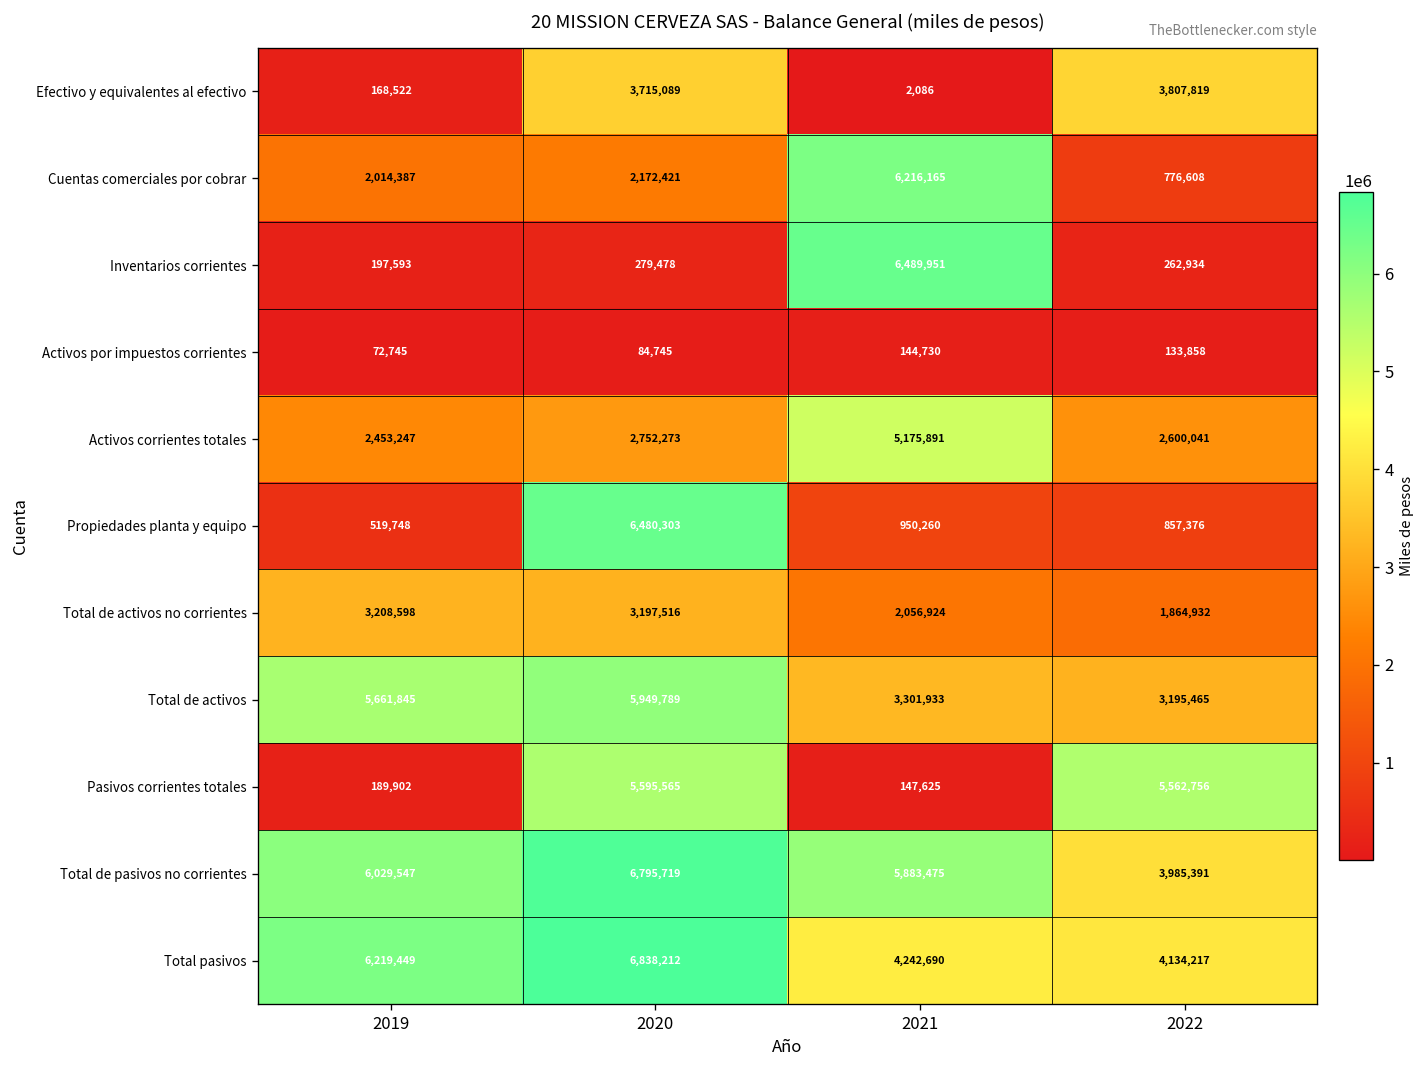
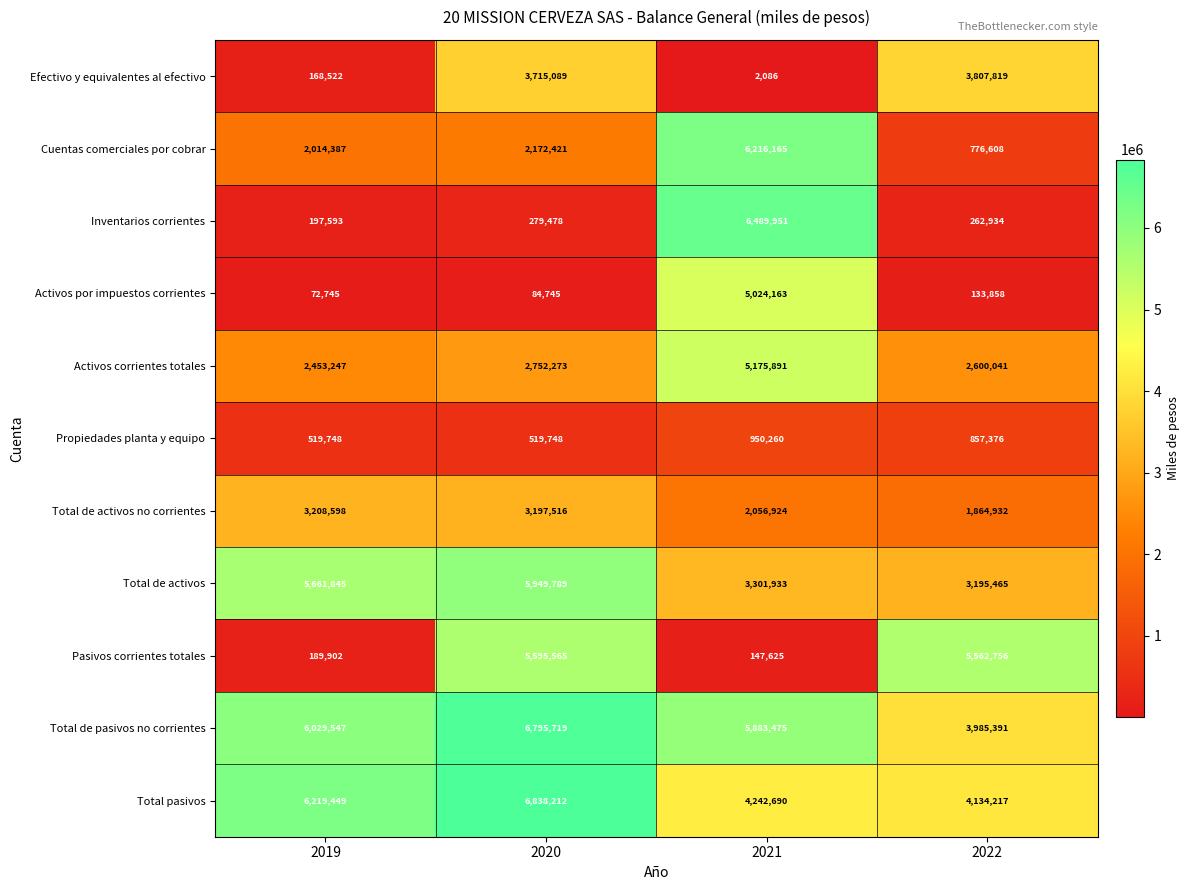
  {
    "Efectivo y equivalentes al efectivo": {
      "2019": "168,522",
      "2020": "3,715,089",
      "2021": "2,086",
      "2022": "3,807,819"
    },
    "Cuentas comerciales por cobrar": {
      "2019": "2,014,387",
      "2020": "2,172,421",
      "2021": "6,216,165",
      "2022": "776,608"
    },
    "Inventarios corrientes": {
      "2019": "197,593",
      "2020": "279,478",
      "2021": "6,489,951",
      "2022": "262,934"
    },
    "Activos por impuestos corrientes": {
      "2019": "72,745",
      "2020": "84,745",
-     "2021": "144,730",
+     "2021": "5,024,163",
      "2022": "133,858"
    },
    "Activos corrientes totales": {
      "2019": "2,453,247",
      "2020": "2,752,273",
      "2021": "5,175,891",
      "2022": "2,600,041"
    },
    "Propiedades planta y equipo": {
      "2019": "519,748",
-     "2020": "6,480,303",
+     "2020": "519,748",
      "2021": "950,260",
      "2022": "857,376"
    },
    "Total de activos no corrientes": {
      "2019": "3,208,598",
      "2020": "3,197,516",
      "2021": "2,056,924",
      "2022": "1,864,932"
    },
    "Total de activos": {
      "2019": "5,661,845",
      "2020": "5,949,789",
      "2021": "3,301,933",
      "2022": "3,195,465"
    },
    "Pasivos corrientes totales": {
      "2019": "189,902",
      "2020": "5,595,565",
      "2021": "147,625",
      "2022": "5,562,756"
    },
    "Total de pasivos no corrientes": {
      "2019": "6,029,547",
      "2020": "6,795,719",
      "2021": "5,883,475",
      "2022": "3,985,391"
    },
    "Total pasivos": {
      "2019": "6,219,449",
      "2020": "6,838,212",
      "2021": "4,242,690",
      "2022": "4,134,217"
    }
  }
